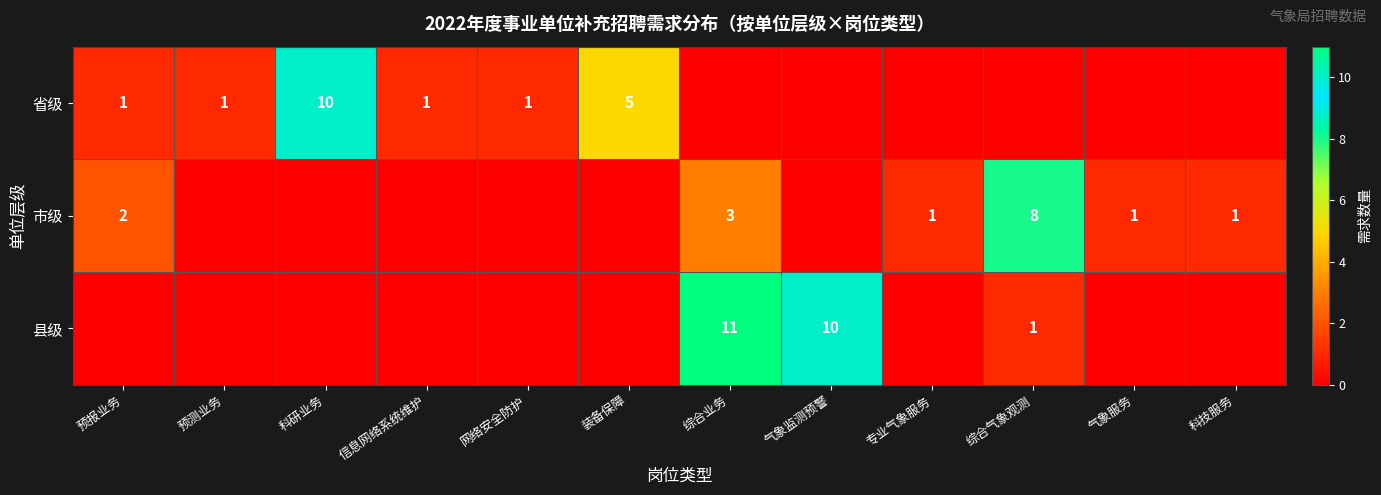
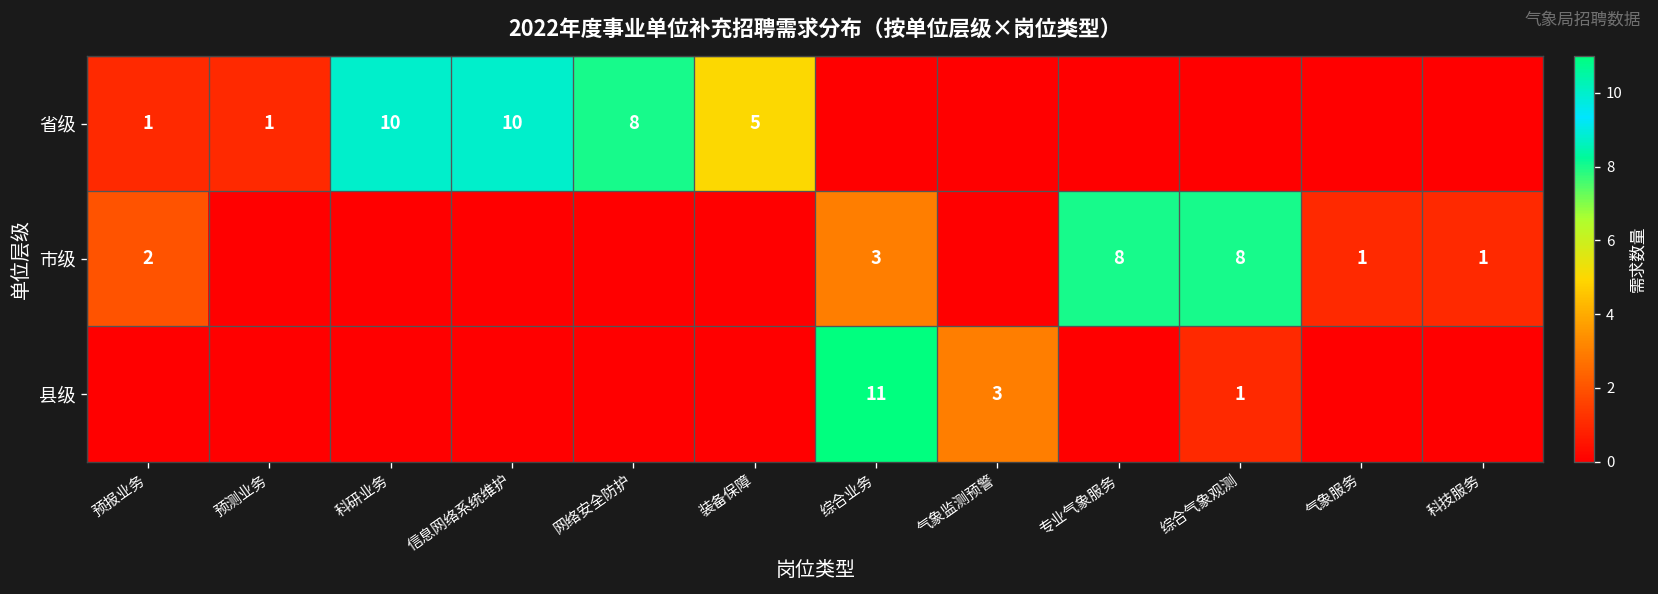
  {
    "省级": {
      "预报业务": 1,
      "预测业务": 1,
      "科研业务": 10,
-     "信息网络系统维护": 1,
-     "网络安全防护": 1,
+     "信息网络系统维护": 10,
+     "网络安全防护": 8,
      "装备保障": 5
    },
    "市级": {
      "预报业务": 2,
      "综合业务": 3,
-     "专业气象服务": 1,
+     "专业气象服务": 8,
      "综合气象观测": 8,
      "气象服务": 1,
      "科技服务": 1
    },
    "县级": {
      "综合业务": 11,
-     "气象监测预警": 10,
+     "气象监测预警": 3,
      "综合气象观测": 1
    }
  }
